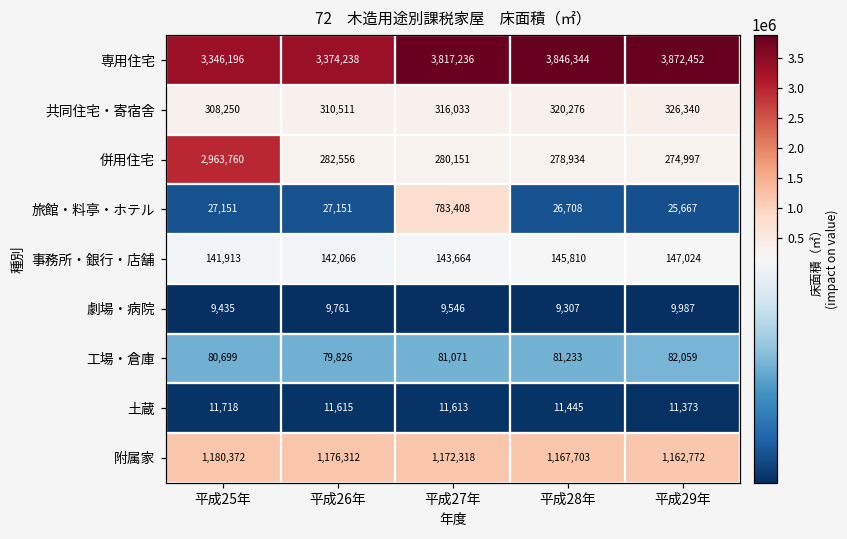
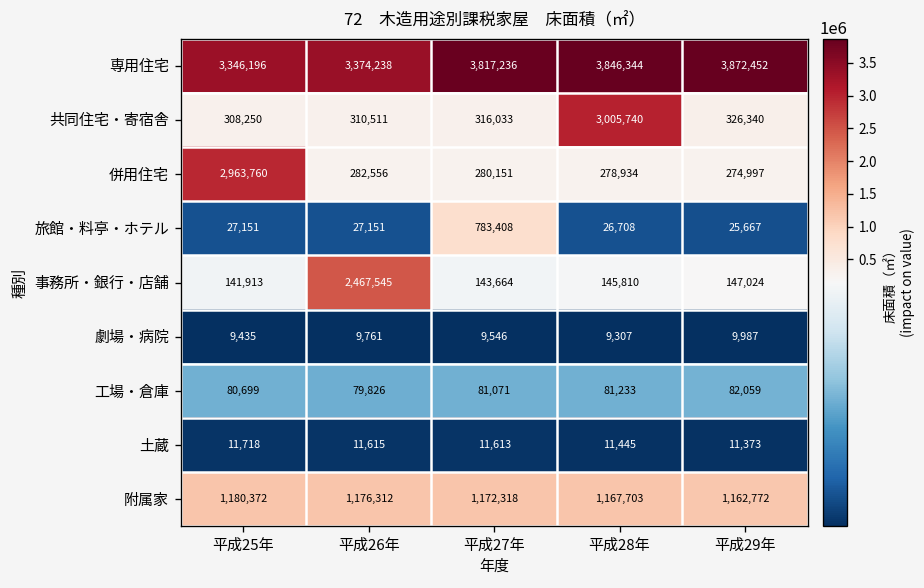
  {
    "専用住宅": {
      "平成25年": "3,346,196",
      "平成26年": "3,374,238",
      "平成27年": "3,817,236",
      "平成28年": "3,846,344",
      "平成29年": "3,872,452"
    },
    "共同住宅・寄宿舎": {
      "平成25年": "308,250",
      "平成26年": "310,511",
      "平成27年": "316,033",
-     "平成28年": "320,276",
+     "平成28年": "3,005,740",
      "平成29年": "326,340"
    },
    "併用住宅": {
      "平成25年": "2,963,760",
      "平成26年": "282,556",
      "平成27年": "280,151",
      "平成28年": "278,934",
      "平成29年": "274,997"
    },
    "旅館・料亭・ホテル": {
      "平成25年": "27,151",
      "平成26年": "27,151",
      "平成27年": "783,408",
      "平成28年": "26,708",
      "平成29年": "25,667"
    },
    "事務所・銀行・店舗": {
      "平成25年": "141,913",
-     "平成26年": "142,066",
+     "平成26年": "2,467,545",
      "平成27年": "143,664",
      "平成28年": "145,810",
      "平成29年": "147,024"
    },
    "劇場・病院": {
      "平成25年": "9,435",
      "平成26年": "9,761",
      "平成27年": "9,546",
      "平成28年": "9,307",
      "平成29年": "9,987"
    },
    "工場・倉庫": {
      "平成25年": "80,699",
      "平成26年": "79,826",
      "平成27年": "81,071",
      "平成28年": "81,233",
      "平成29年": "82,059"
    },
    "土蔵": {
      "平成25年": "11,718",
      "平成26年": "11,615",
      "平成27年": "11,613",
      "平成28年": "11,445",
      "平成29年": "11,373"
    },
    "附属家": {
      "平成25年": "1,180,372",
      "平成26年": "1,176,312",
      "平成27年": "1,172,318",
      "平成28年": "1,167,703",
      "平成29年": "1,162,772"
    }
  }
